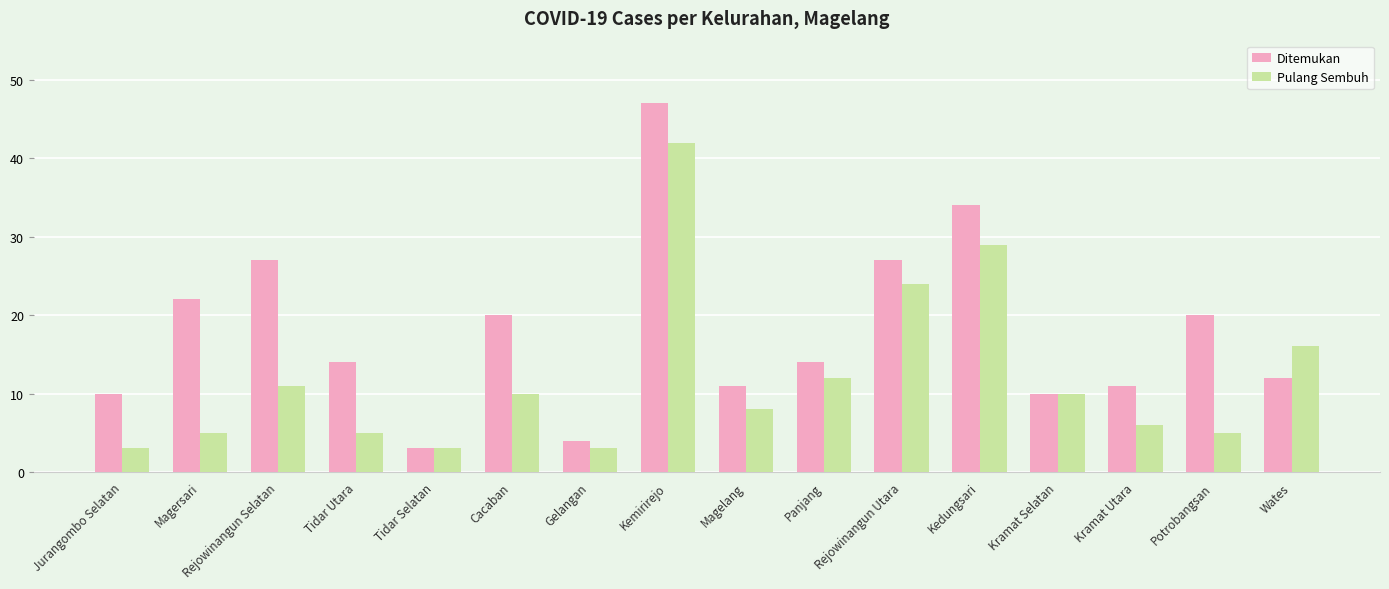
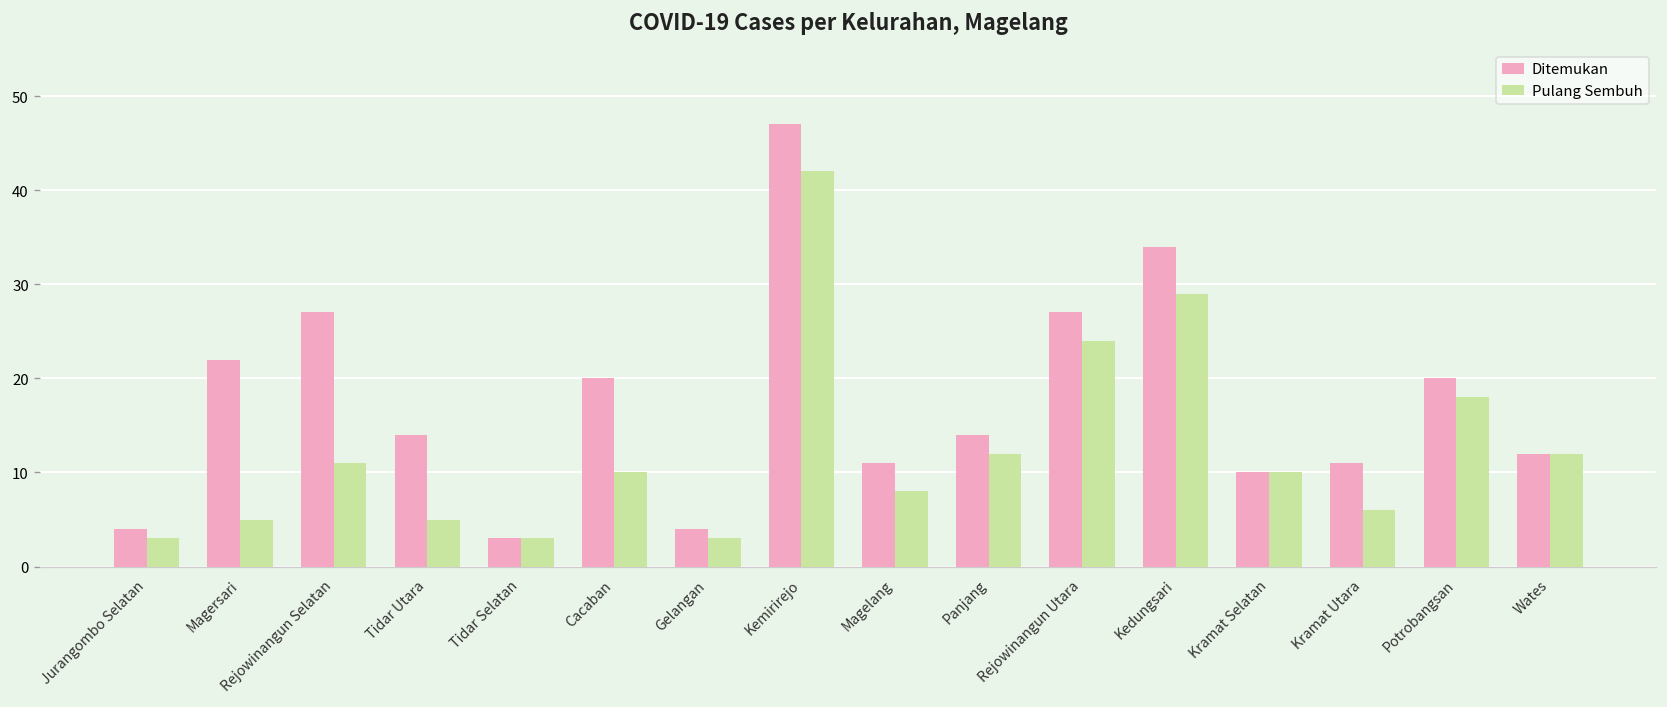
  {
    "Ditemukan": {
-     "Jurangombo Selatan": 10,
+     "Jurangombo Selatan": 4,
      "Magersari": 22,
      "Rejowinangun Selatan": 27,
      "Tidar Utara": 14,
      "Tidar Selatan": 3,
      "Cacaban": 20,
      "Gelangan": 4,
      "Kemirirejo": 47,
      "Magelang": 11,
      "Panjang": 14,
      "Rejowinangun Utara": 27,
      "Kedungsari": 34,
      "Kramat Selatan": 10,
      "Kramat Utara": 11,
      "Potrobangsan": 20,
      "Wates": 12
    },
    "Pulang Sembuh": {
      "Jurangombo Selatan": 3,
      "Magersari": 5,
      "Rejowinangun Selatan": 11,
      "Tidar Utara": 5,
      "Tidar Selatan": 3,
      "Cacaban": 10,
      "Gelangan": 3,
      "Kemirirejo": 42,
      "Magelang": 8,
      "Panjang": 12,
      "Rejowinangun Utara": 24,
      "Kedungsari": 29,
      "Kramat Selatan": 10,
      "Kramat Utara": 6,
-     "Potrobangsan": 5,
-     "Wates": 16
+     "Potrobangsan": 18,
+     "Wates": 12
    }
  }
